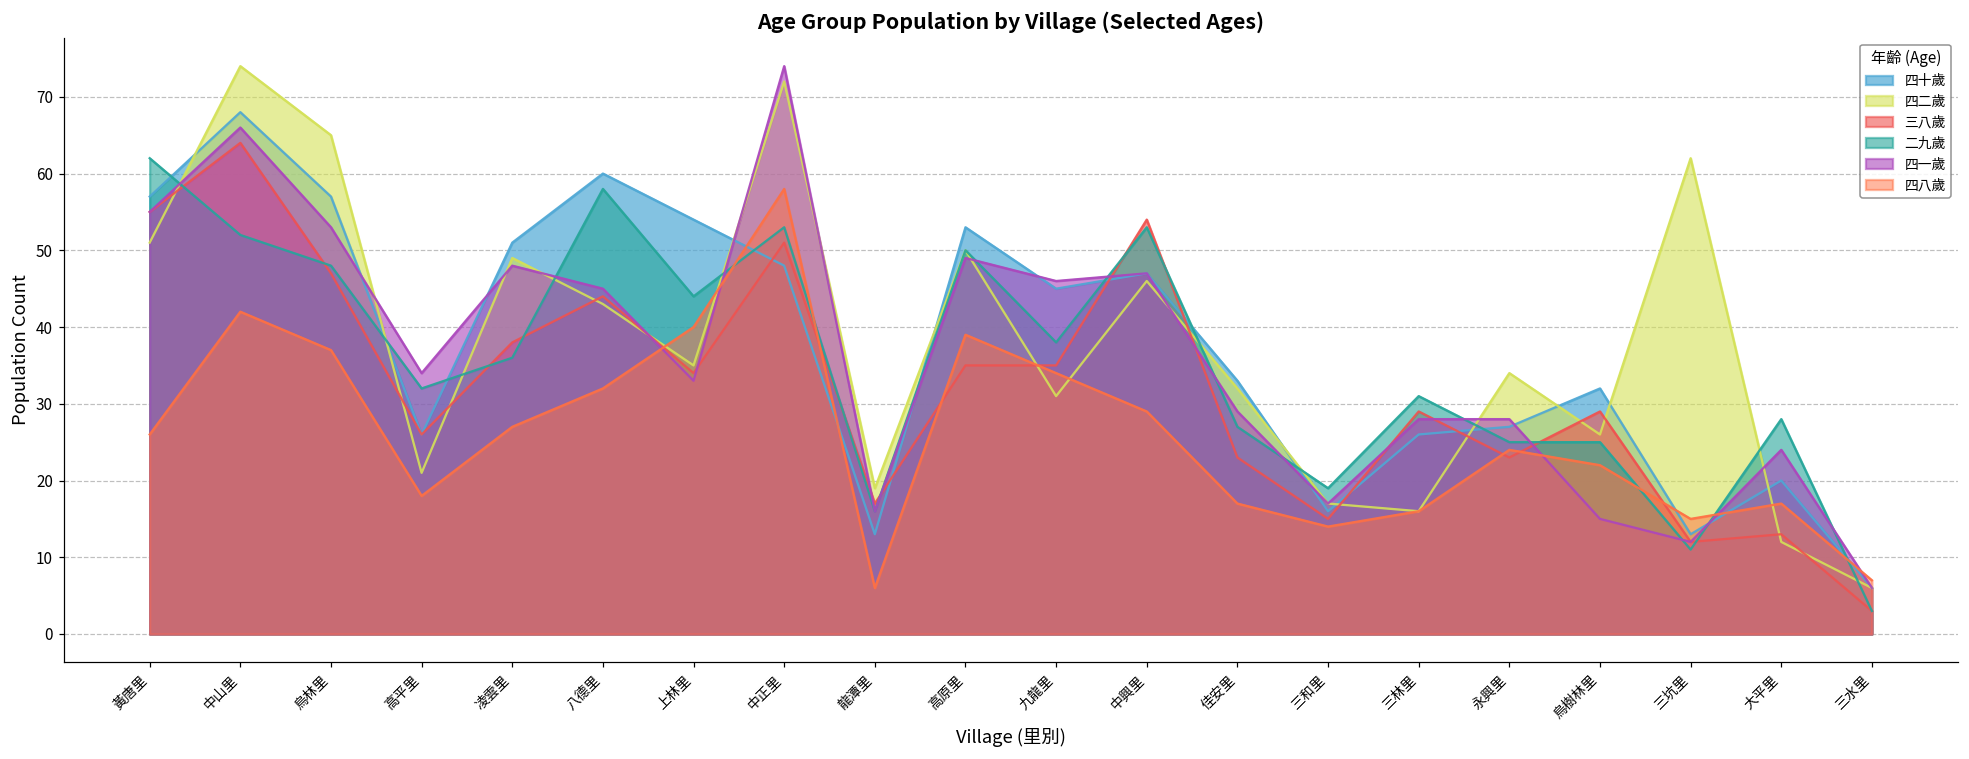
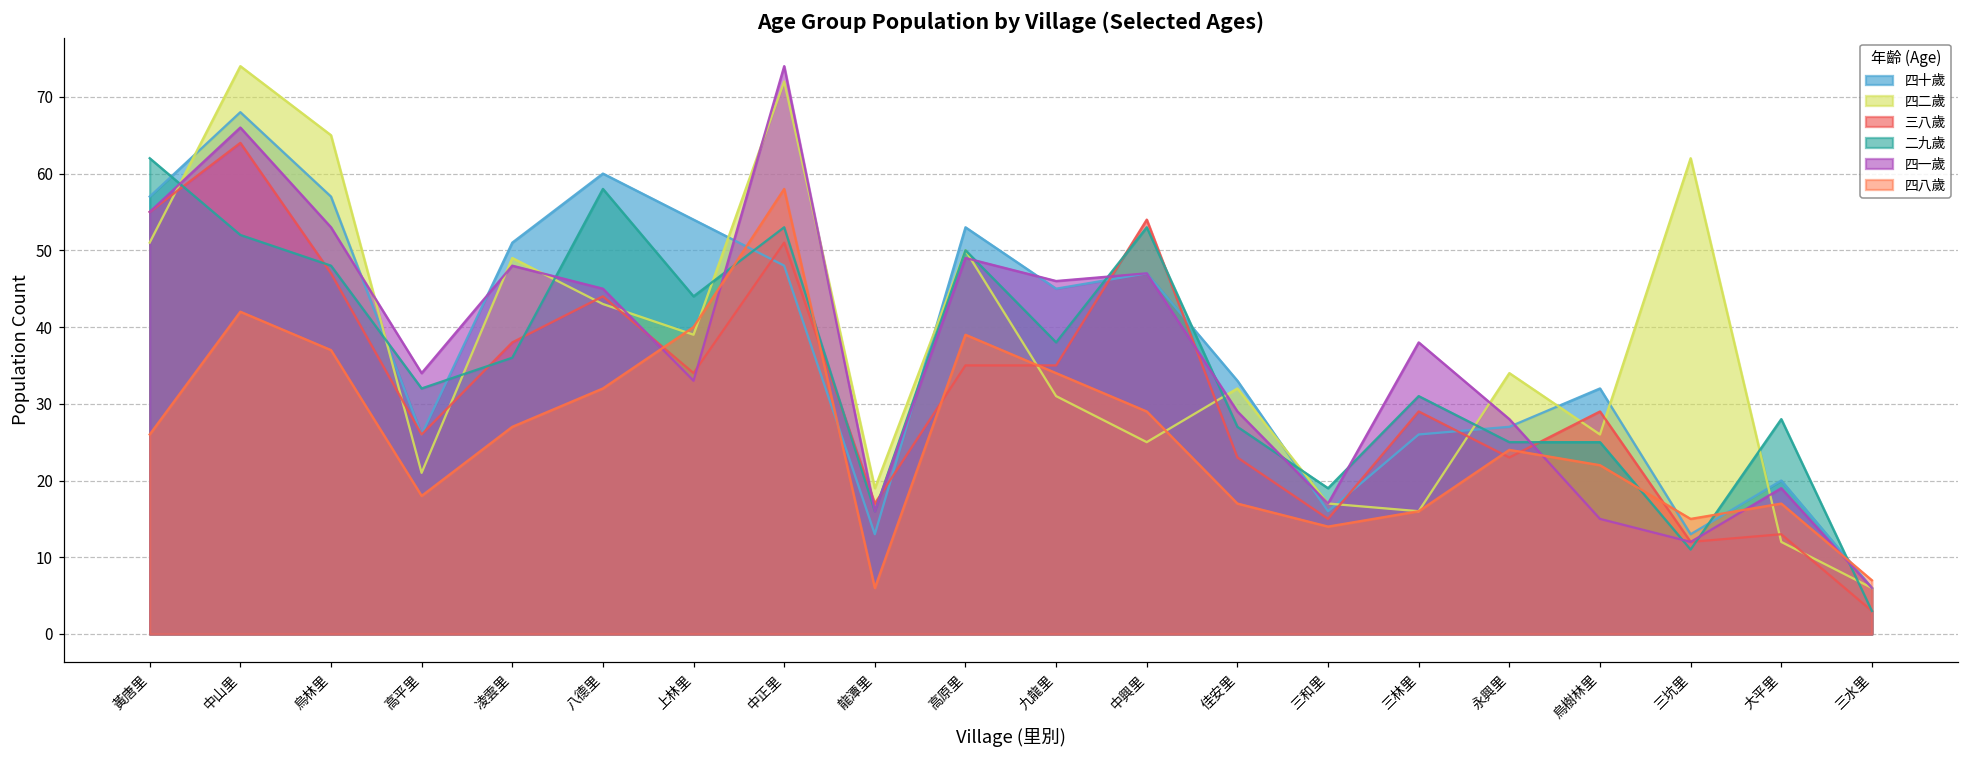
  {
    "四二歲": {
      "黃唐里": 51,
      "中山里": 74,
      "烏林里": 65,
      "高平里": 21,
      "凌雲里": 49,
      "八德里": 43,
-     "上林里": 35,
+     "上林里": 39,
      "中正里": 72,
      "龍潭里": 19,
      "九龍里": 31,
-     "中興里": 46,
+     "中興里": 25,
      "佳安里": 32,
      "永興里": 34,
      "烏樹林里": 26,
      "三坑里": 62,
      "大平里": 12
    },
    "四一歲": {
      "中山里": 66,
      "烏林里": 53,
      "高平里": 34,
      "凌雲里": 48,
      "八德里": 45,
      "上林里": 33,
      "中正里": 74,
      "高原里": 49,
      "九龍里": 46,
      "佳安里": 29,
-     "三林里": 28,
+     "三林里": 38,
      "永興里": 28,
      "烏樹林里": 15,
-     "大平里": 24
+     "大平里": 19
    }
  }
